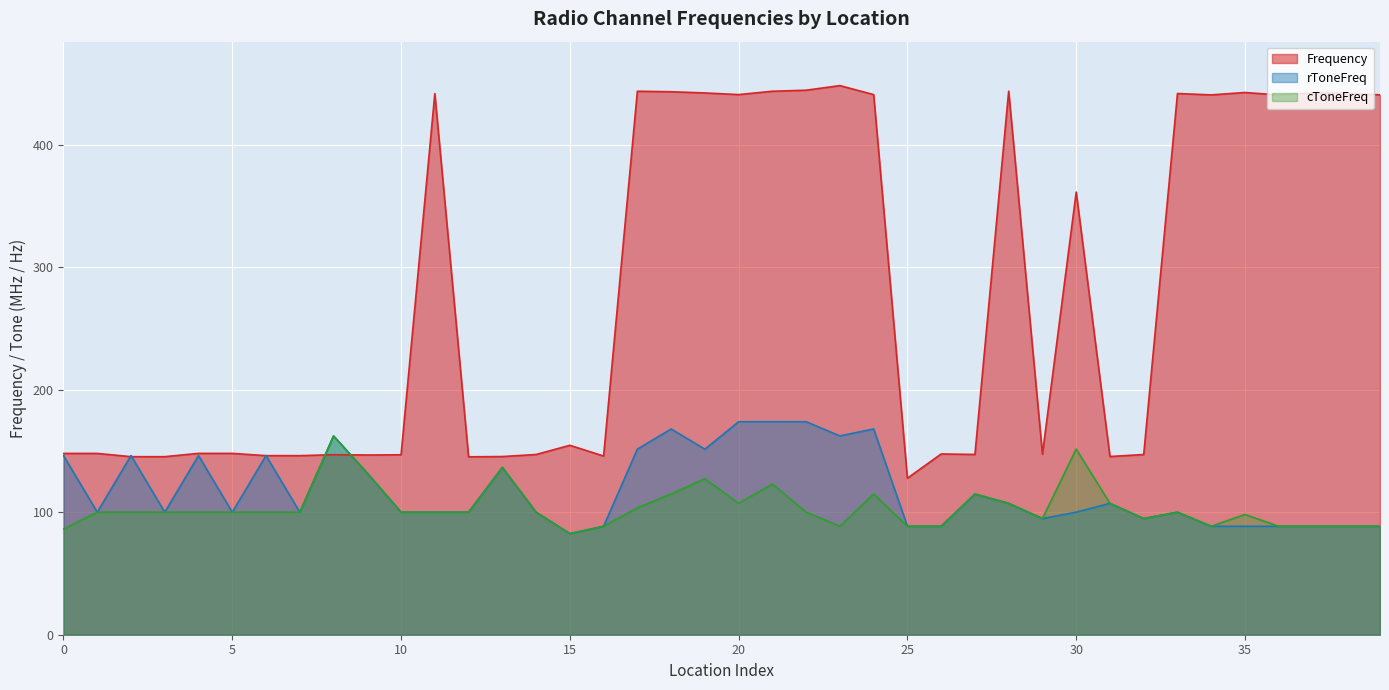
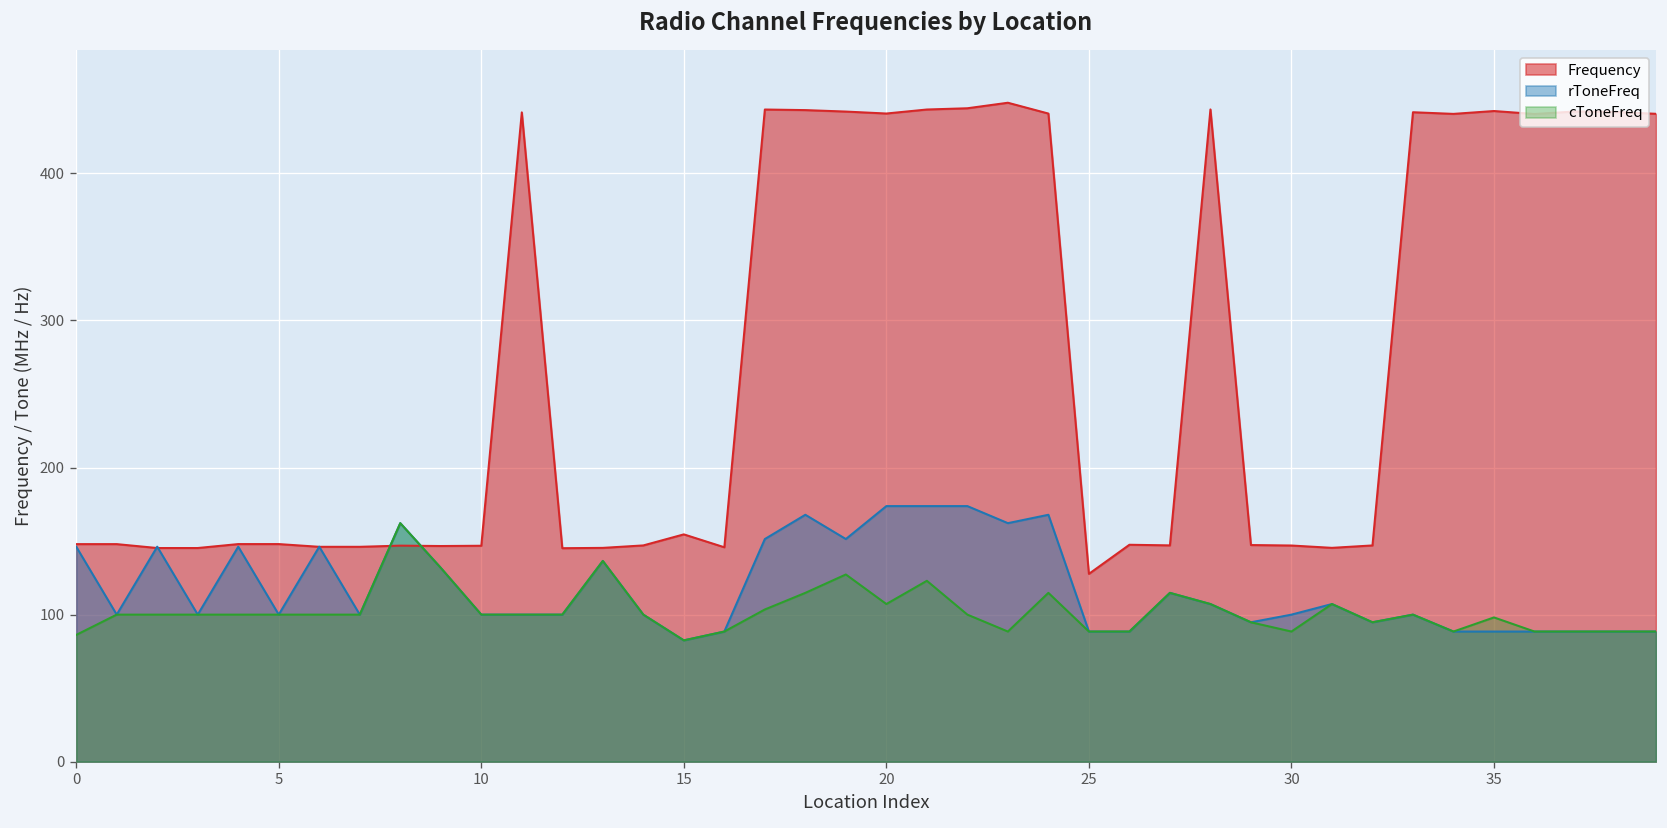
  {
    "Frequency": {
      "5": 148,
      "10": 147,
      "15": 155,
      "20": 441,
      "25": 128,
-     "30": 361,
+     "30": 147,
      "35": 442
    },
    "rToneFreq": {
      "20": 174,
      "30": 100,
      "35": 89
    },
    "cToneFreq": {
      "0": 86,
      "20": 107,
-     "30": 152,
+     "30": 89,
      "35": 98
    }
  }
